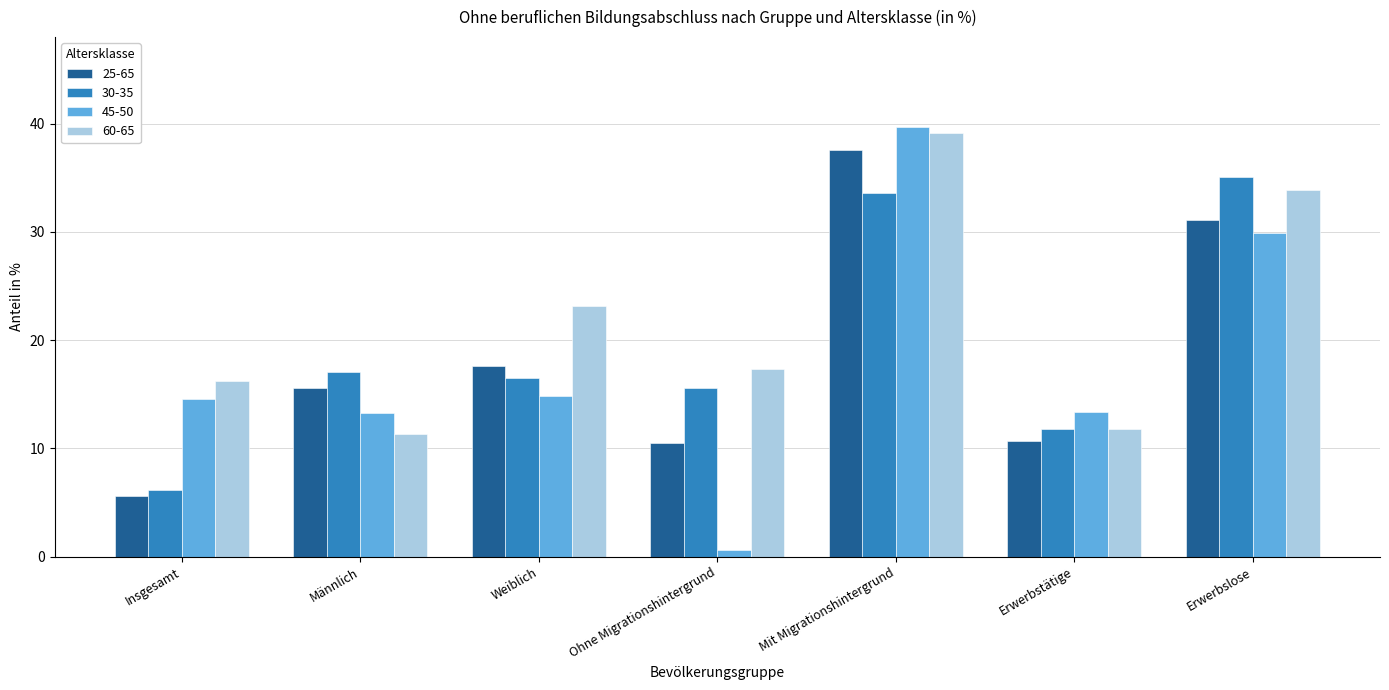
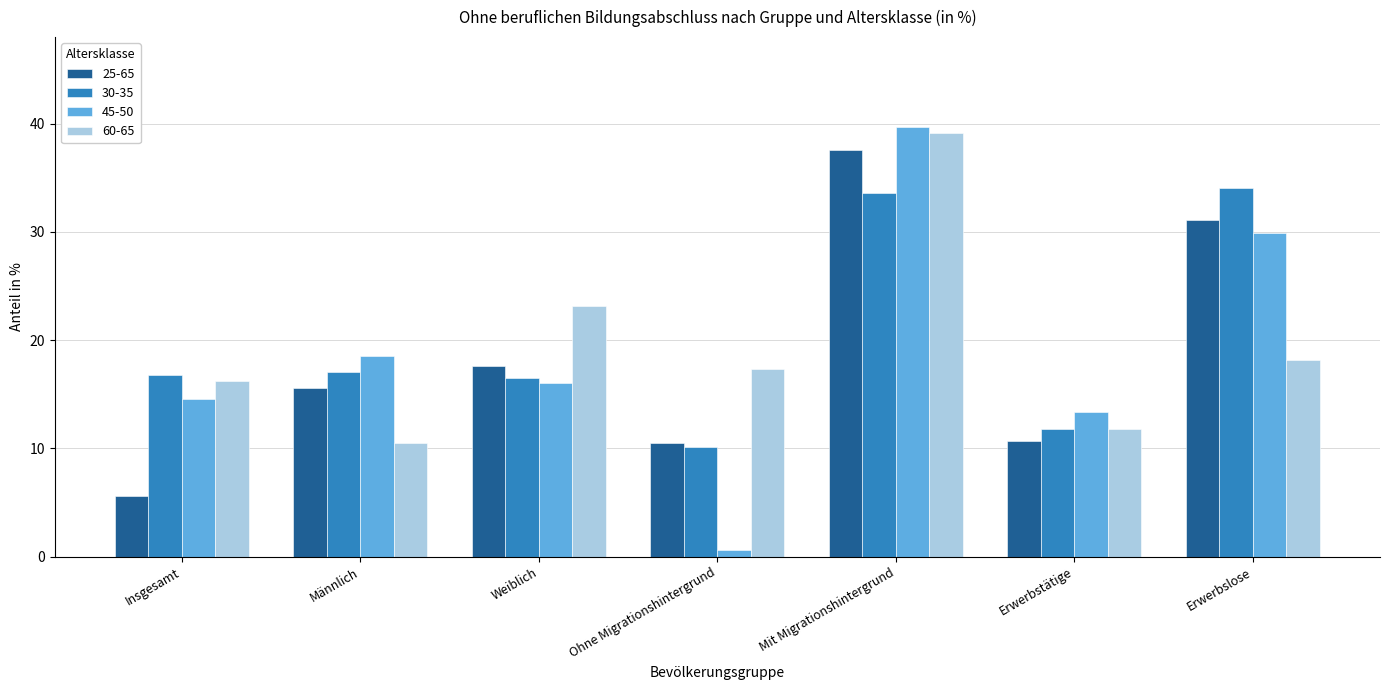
  {
    "25-65": {
      "Insgesamt": 5.6,
      "Männlich": 15.6,
      "Weiblich": 17.6,
      "Ohne Migrationshintergrund": 10.5,
      "Mit Migrationshintergrund": 37.6,
      "Erwerbstätige": 10.7,
      "Erwerbslose": 31.1
    },
    "30-35": {
-     "Insgesamt": 6.2,
+     "Insgesamt": 16.8,
      "Männlich": 17.1,
      "Weiblich": 16.5,
-     "Ohne Migrationshintergrund": 15.6,
+     "Ohne Migrationshintergrund": 10.1,
      "Mit Migrationshintergrund": 33.6,
      "Erwerbstätige": 11.8,
-     "Erwerbslose": 35.1
+     "Erwerbslose": 34.1
    },
    "45-50": {
      "Insgesamt": 14.6,
-     "Männlich": 13.3,
-     "Weiblich": 14.8,
+     "Männlich": 18.5,
+     "Weiblich": 16.0,
      "Ohne Migrationshintergrund": 0.6,
      "Mit Migrationshintergrund": 39.7,
      "Erwerbstätige": 13.4,
      "Erwerbslose": 29.9
    },
    "60-65": {
      "Insgesamt": 16.2,
-     "Männlich": 11.3,
+     "Männlich": 10.5,
      "Weiblich": 23.2,
      "Ohne Migrationshintergrund": 17.3,
      "Mit Migrationshintergrund": 39.1,
      "Erwerbstätige": 11.8,
-     "Erwerbslose": 33.9
+     "Erwerbslose": 18.2
    }
  }
